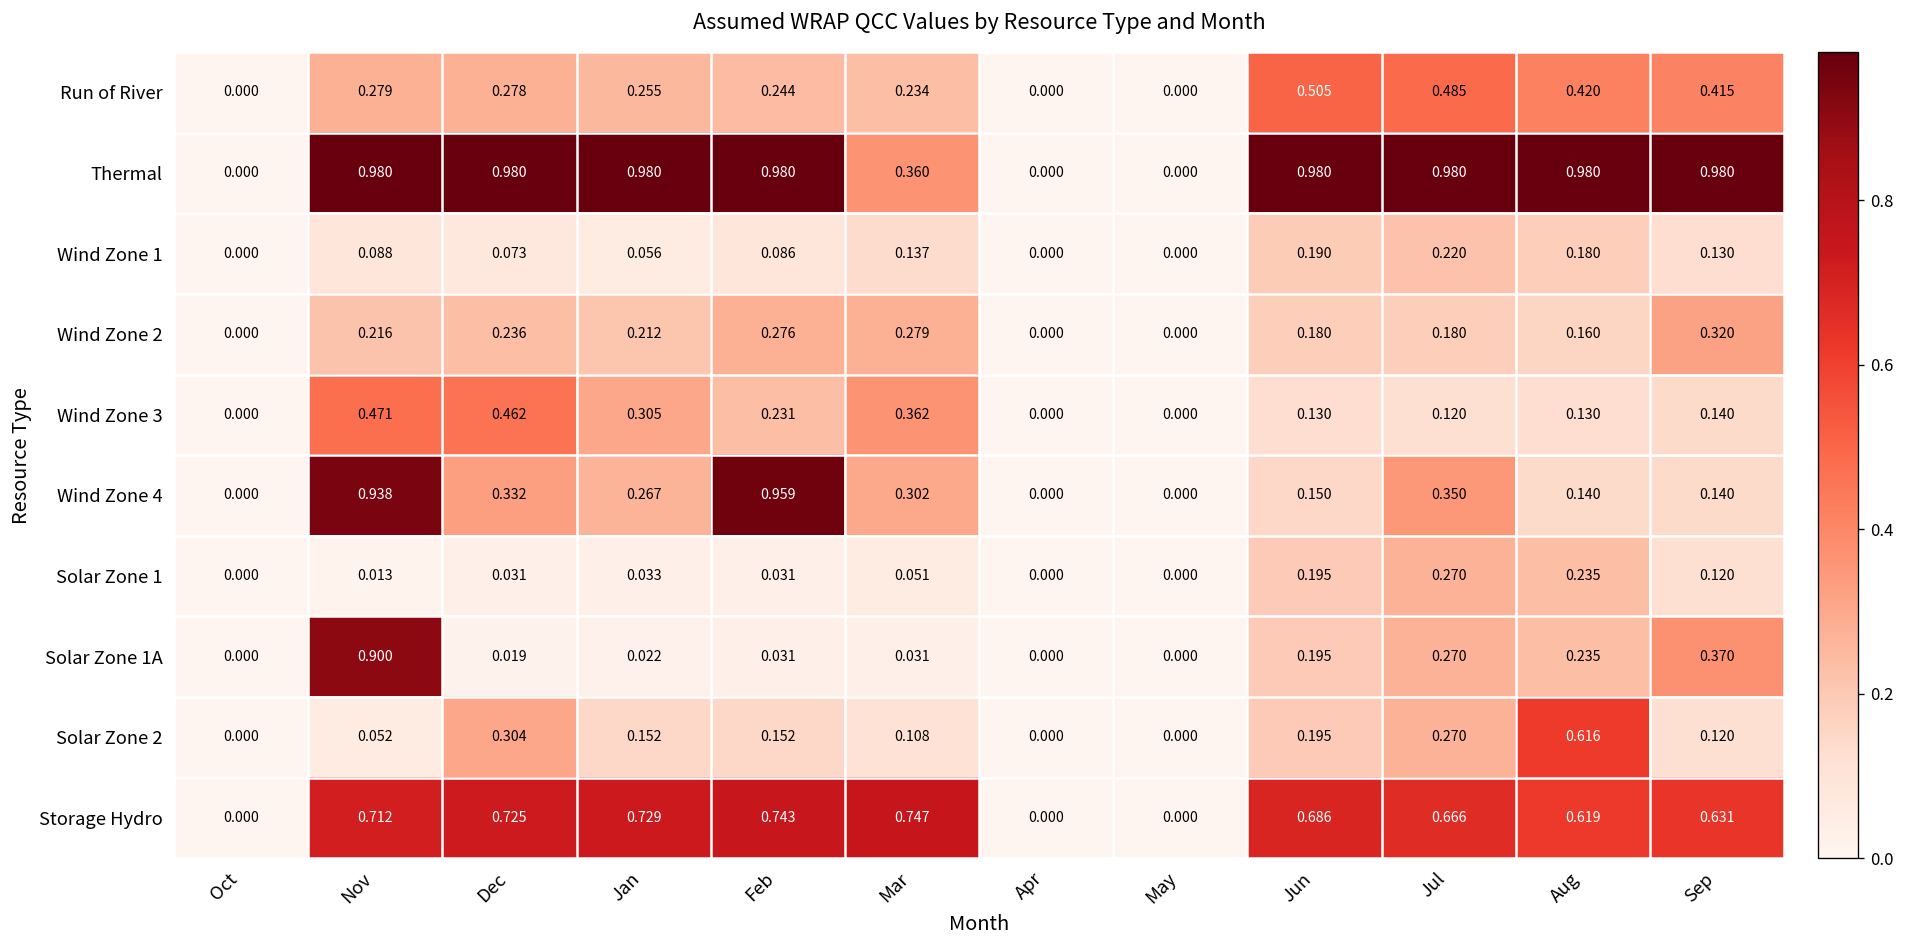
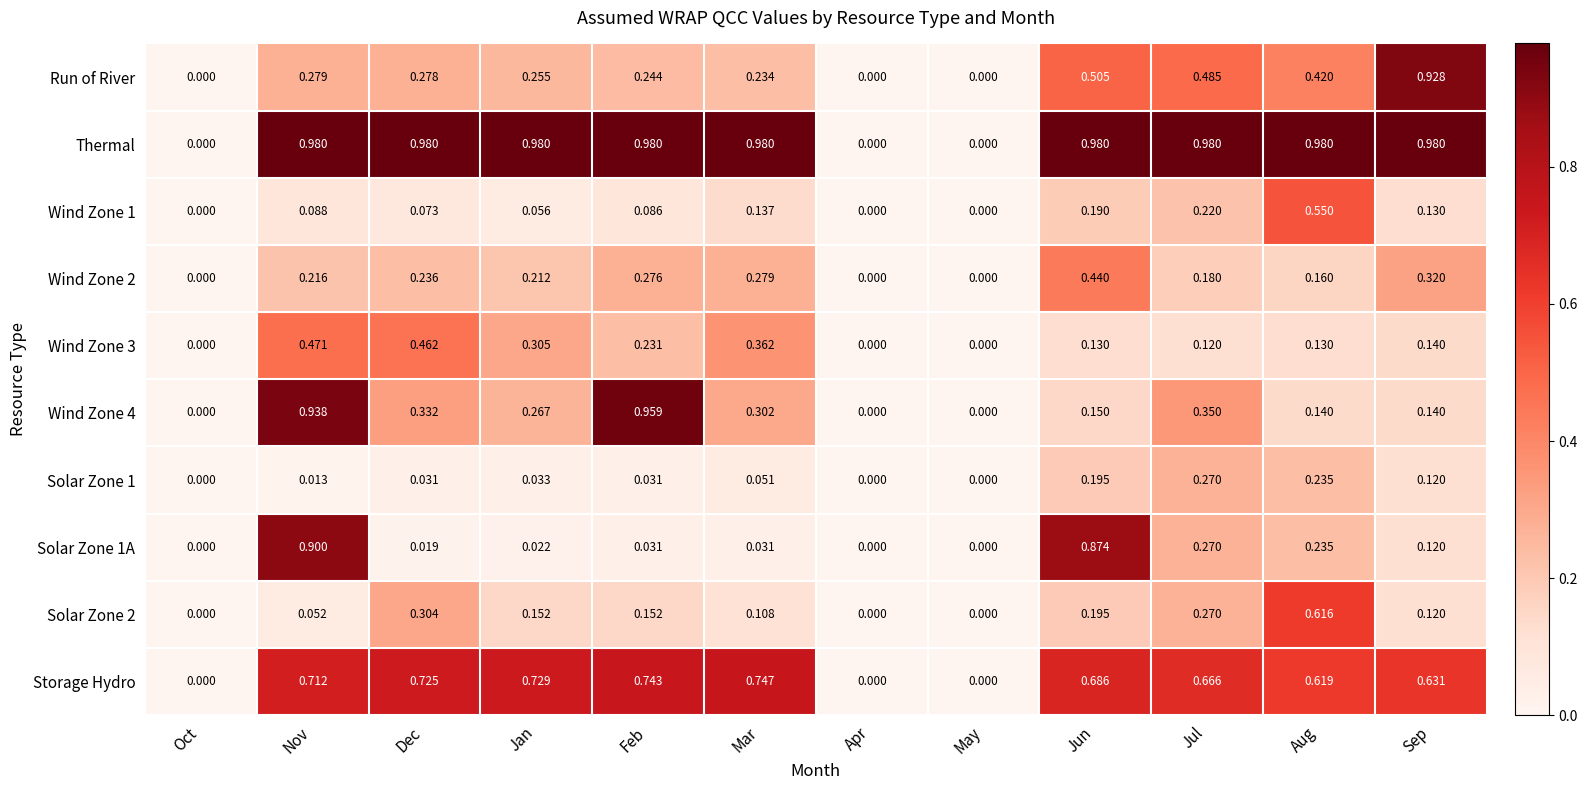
  {
    "Run of River": {
      "Oct": 0.000,
      "Nov": 0.279,
      "Dec": 0.278,
      "Jan": 0.255,
      "Feb": 0.244,
      "Mar": 0.234,
      "Apr": 0.000,
      "May": 0.000,
      "Jun": 0.505,
      "Jul": 0.485,
      "Aug": 0.420,
-     "Sep": 0.415
+     "Sep": 0.928
    },
    "Thermal": {
      "Oct": 0.000,
      "Nov": 0.980,
      "Dec": 0.980,
      "Jan": 0.980,
      "Feb": 0.980,
-     "Mar": 0.360,
+     "Mar": 0.980,
      "Apr": 0.000,
      "May": 0.000,
      "Jun": 0.980,
      "Jul": 0.980,
      "Aug": 0.980,
      "Sep": 0.980
    },
    "Wind Zone 1": {
      "Oct": 0.000,
      "Nov": 0.088,
      "Dec": 0.073,
      "Jan": 0.056,
      "Feb": 0.086,
      "Mar": 0.137,
      "Apr": 0.000,
      "May": 0.000,
      "Jun": 0.190,
      "Jul": 0.220,
-     "Aug": 0.180,
+     "Aug": 0.550,
      "Sep": 0.130
    },
    "Wind Zone 2": {
      "Oct": 0.000,
      "Nov": 0.216,
      "Dec": 0.236,
      "Jan": 0.212,
      "Feb": 0.276,
      "Mar": 0.279,
      "Apr": 0.000,
      "May": 0.000,
-     "Jun": 0.180,
+     "Jun": 0.440,
      "Jul": 0.180,
      "Aug": 0.160,
      "Sep": 0.320
    },
    "Wind Zone 3": {
      "Oct": 0.000,
      "Nov": 0.471,
      "Dec": 0.462,
      "Jan": 0.305,
      "Feb": 0.231,
      "Mar": 0.362,
      "Apr": 0.000,
      "May": 0.000,
      "Jun": 0.130,
      "Jul": 0.120,
      "Aug": 0.130,
      "Sep": 0.140
    },
    "Wind Zone 4": {
      "Oct": 0.000,
      "Nov": 0.938,
      "Dec": 0.332,
      "Jan": 0.267,
      "Feb": 0.959,
      "Mar": 0.302,
      "Apr": 0.000,
      "May": 0.000,
      "Jun": 0.150,
      "Jul": 0.350,
      "Aug": 0.140,
      "Sep": 0.140
    },
    "Solar Zone 1": {
      "Oct": 0.000,
      "Nov": 0.013,
      "Dec": 0.031,
      "Jan": 0.033,
      "Feb": 0.031,
      "Mar": 0.051,
      "Apr": 0.000,
      "May": 0.000,
      "Jun": 0.195,
      "Jul": 0.270,
      "Aug": 0.235,
      "Sep": 0.120
    },
    "Solar Zone 1A": {
      "Oct": 0.000,
      "Nov": 0.900,
      "Dec": 0.019,
      "Jan": 0.022,
      "Feb": 0.031,
      "Mar": 0.031,
      "Apr": 0.000,
      "May": 0.000,
-     "Jun": 0.195,
+     "Jun": 0.874,
      "Jul": 0.270,
      "Aug": 0.235,
-     "Sep": 0.370
+     "Sep": 0.120
    },
    "Solar Zone 2": {
      "Oct": 0.000,
      "Nov": 0.052,
      "Dec": 0.304,
      "Jan": 0.152,
      "Feb": 0.152,
      "Mar": 0.108,
      "Apr": 0.000,
      "May": 0.000,
      "Jun": 0.195,
      "Jul": 0.270,
      "Aug": 0.616,
      "Sep": 0.120
    },
    "Storage Hydro": {
      "Oct": 0.000,
      "Nov": 0.712,
      "Dec": 0.725,
      "Jan": 0.729,
      "Feb": 0.743,
      "Mar": 0.747,
      "Apr": 0.000,
      "May": 0.000,
      "Jun": 0.686,
      "Jul": 0.666,
      "Aug": 0.619,
      "Sep": 0.631
    }
  }
